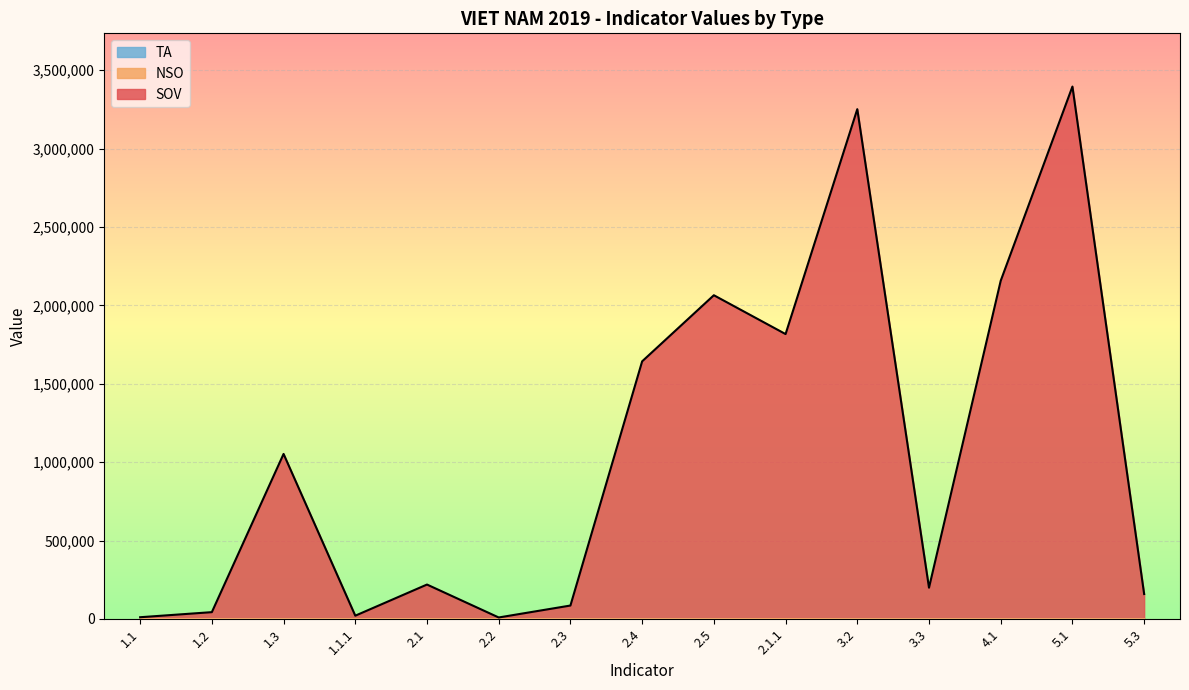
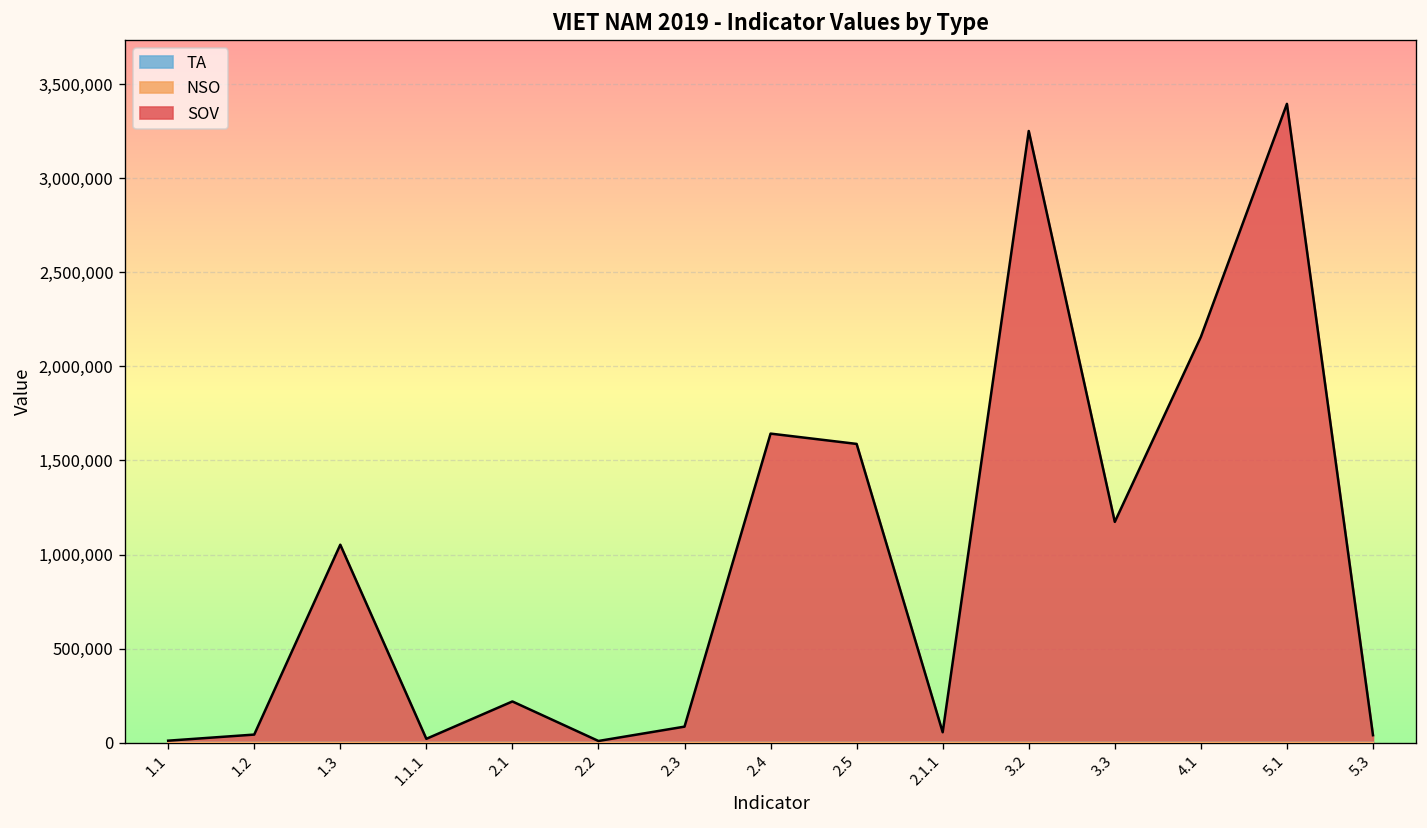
  {
    "NSO": {
      "1.2": "0",
      "1.3": "0",
      "1.1.1": "0",
      "2.1": "0",
      "2.3": "0",
      "2.4": "0",
      "2.5": "0",
      "2.1.1": "0",
      "3.2": "0",
      "3.3": "0",
      "4.1": "0",
      "5.1": "0",
      "5.3": "0"
    },
    "SOV": {
      "1.2": "40,000",
      "1.3": "1,050,000",
      "1.1.1": "20,000",
      "2.1": "220,000",
      "2.3": "90,000",
      "2.4": "1,640,000",
-     "2.5": "2,060,000",
-     "2.1.1": "1,820,000",
+     "2.5": "1,590,000",
+     "2.1.1": "60,000",
      "3.2": "3,250,000",
-     "3.3": "200,000",
+     "3.3": "1,170,000",
      "4.1": "2,160,000",
      "5.1": "3,390,000",
-     "5.3": "160,000"
+     "5.3": "40,000"
    }
  }
